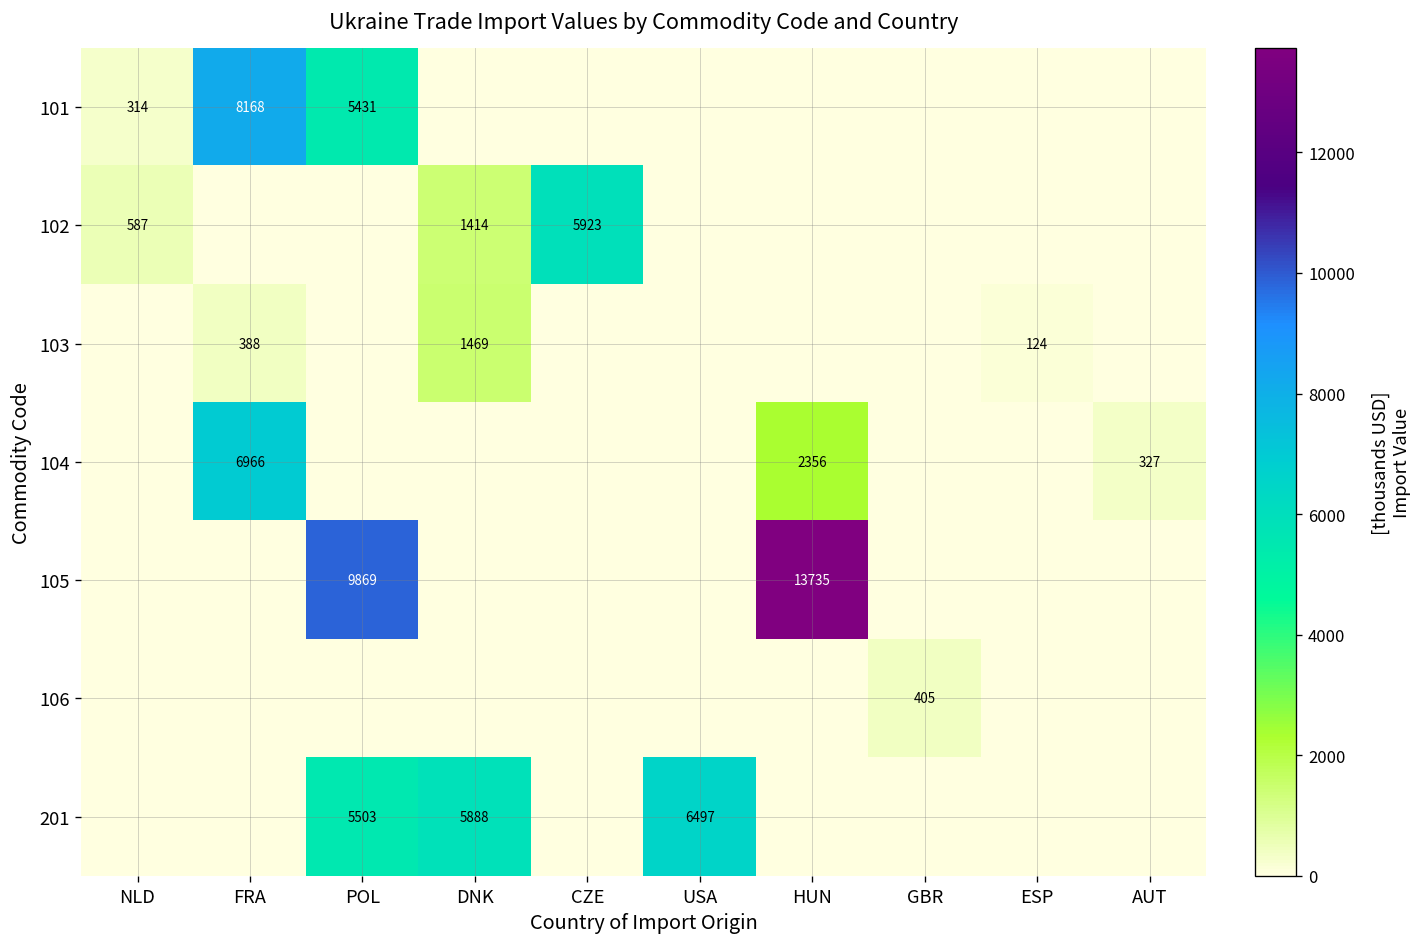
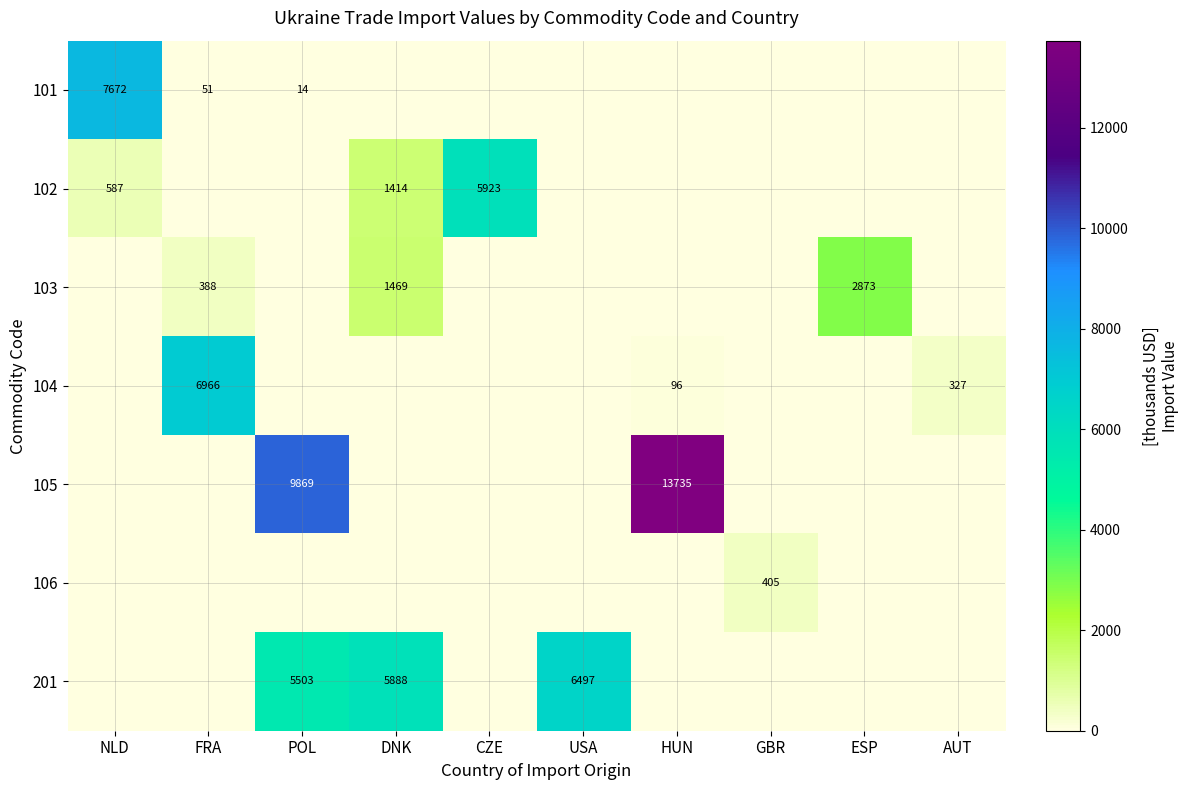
  {
    "101": {
-     "NLD": 314,
-     "FRA": 8168,
-     "POL": 5431
+     "NLD": 7672,
+     "FRA": 51,
+     "POL": 14
    },
    "102": {
      "NLD": 587,
      "DNK": 1414,
      "CZE": 5923
    },
    "103": {
      "FRA": 388,
      "DNK": 1469,
-     "ESP": 124
+     "ESP": 2873
    },
    "104": {
      "FRA": 6966,
-     "HUN": 2356,
+     "HUN": 96,
      "AUT": 327
    },
    "105": {
      "POL": 9869,
      "HUN": 13735
    },
    "106": {
      "GBR": 405
    },
    "201": {
      "POL": 5503,
      "DNK": 5888,
      "USA": 6497
    }
  }
